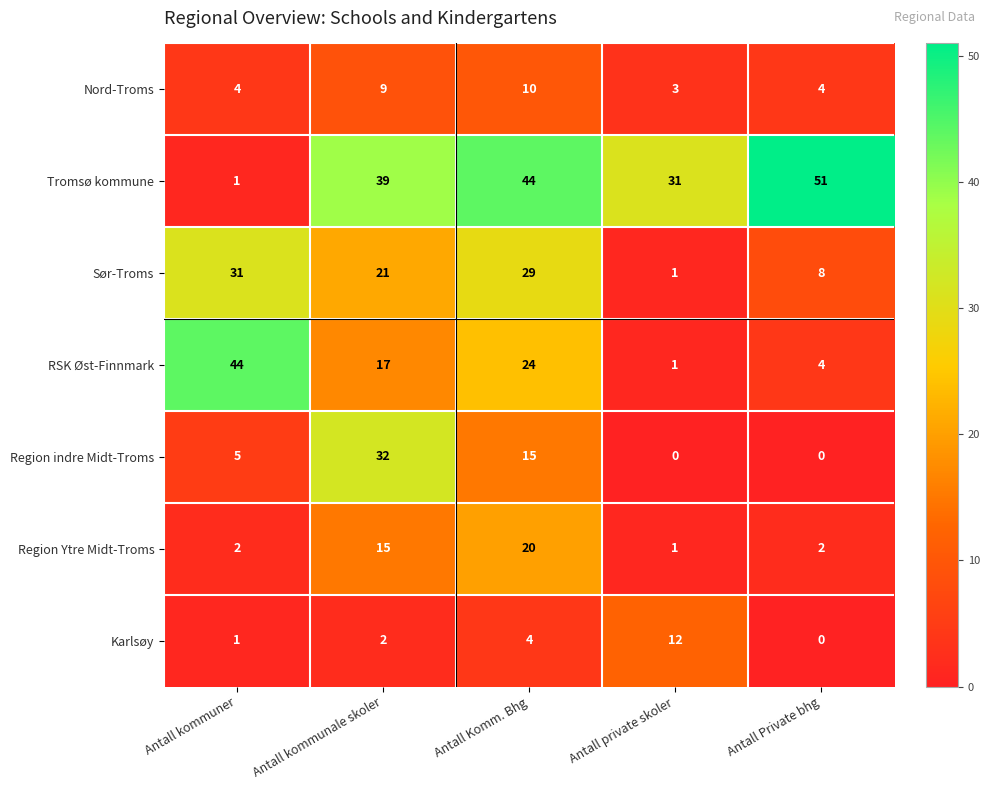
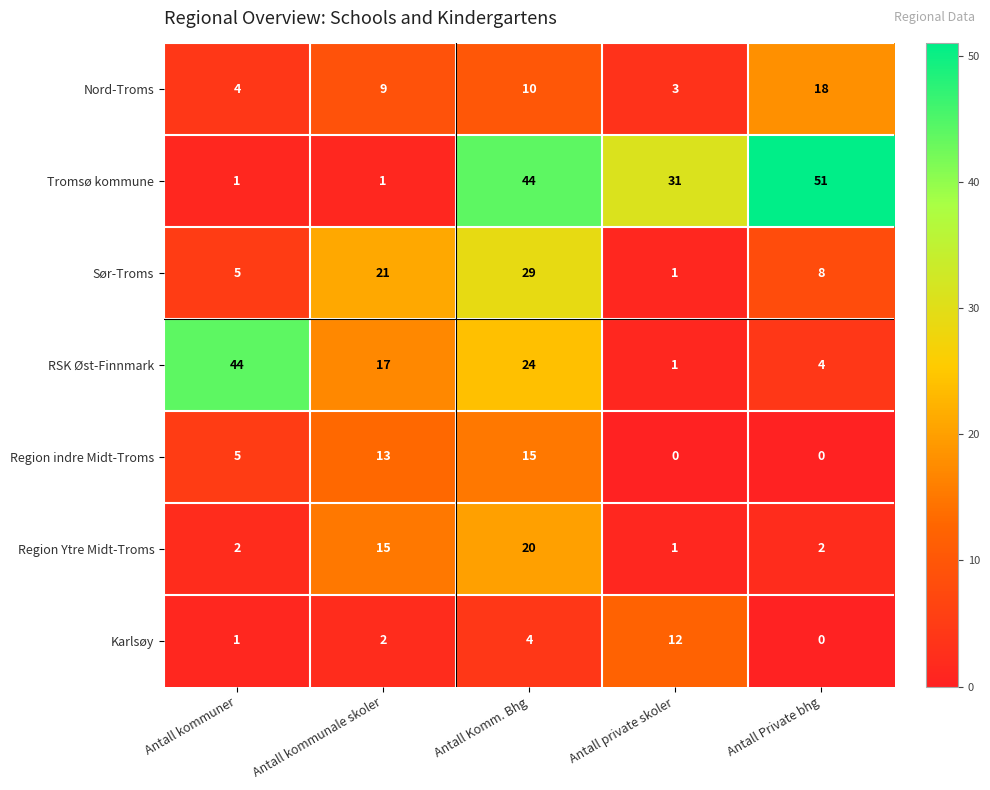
  {
    "Nord-Troms": {
      "Antall kommuner": 4,
      "Antall kommunale skoler": 9,
      "Antall Komm. Bhg": 10,
      "Antall private skoler": 3,
-     "Antall Private bhg": 4
+     "Antall Private bhg": 18
    },
    "Tromsø kommune": {
      "Antall kommuner": 1,
-     "Antall kommunale skoler": 39,
+     "Antall kommunale skoler": 1,
      "Antall Komm. Bhg": 44,
      "Antall private skoler": 31,
      "Antall Private bhg": 51
    },
    "Sør-Troms": {
-     "Antall kommuner": 31,
+     "Antall kommuner": 5,
      "Antall kommunale skoler": 21,
      "Antall Komm. Bhg": 29,
      "Antall private skoler": 1,
      "Antall Private bhg": 8
    },
    "RSK Øst-Finnmark": {
      "Antall kommuner": 44,
      "Antall kommunale skoler": 17,
      "Antall Komm. Bhg": 24,
      "Antall private skoler": 1,
      "Antall Private bhg": 4
    },
    "Region indre Midt-Troms": {
      "Antall kommuner": 5,
-     "Antall kommunale skoler": 32,
+     "Antall kommunale skoler": 13,
      "Antall Komm. Bhg": 15,
      "Antall private skoler": 0,
      "Antall Private bhg": 0
    },
    "Region Ytre Midt-Troms": {
      "Antall kommuner": 2,
      "Antall kommunale skoler": 15,
      "Antall Komm. Bhg": 20,
      "Antall private skoler": 1,
      "Antall Private bhg": 2
    },
    "Karlsøy": {
      "Antall kommuner": 1,
      "Antall kommunale skoler": 2,
      "Antall Komm. Bhg": 4,
      "Antall private skoler": 12,
      "Antall Private bhg": 0
    }
  }
